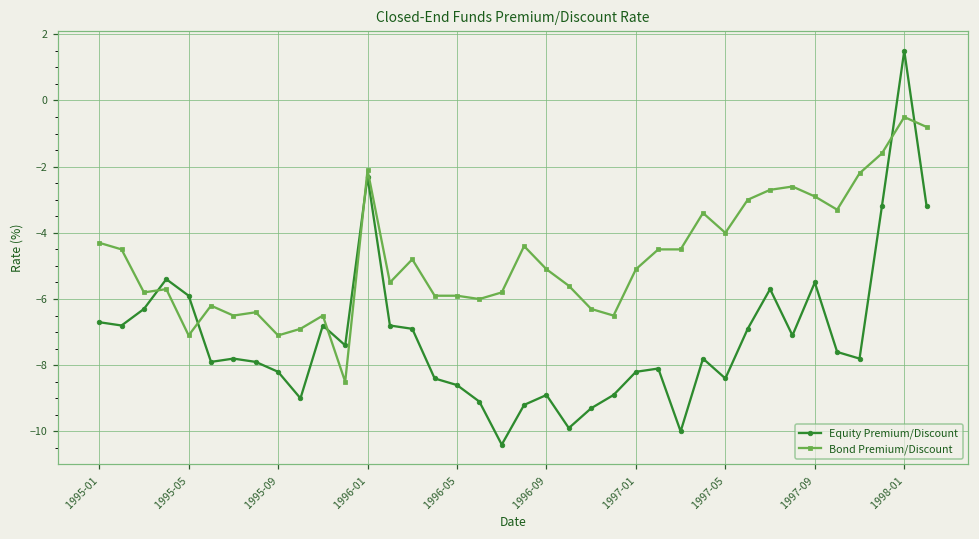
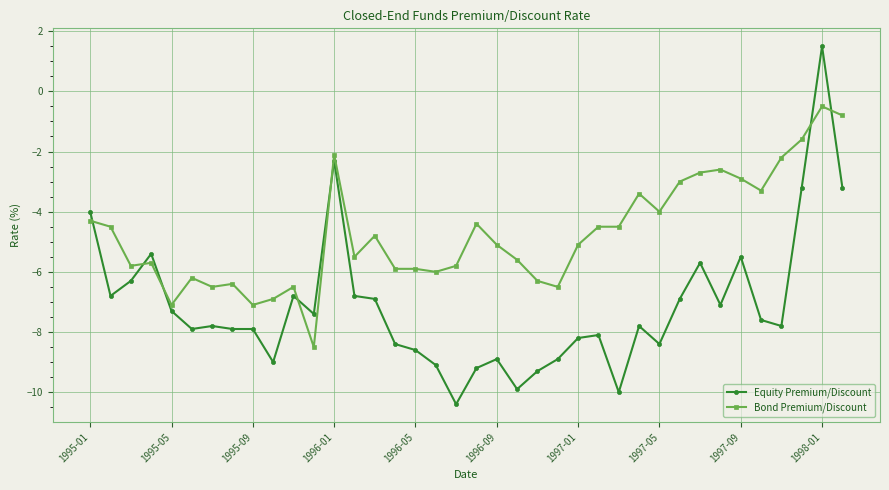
  {
    "Equity Premium/Discount": {
-     "1995-01": -6.7,
-     "1995-05": -5.9,
-     "1995-09": -8.2,
+     "1995-01": -4.0,
+     "1995-05": -7.3,
+     "1995-09": -7.9,
      "1996-01": -2.3,
      "1996-05": -8.6,
      "1996-09": -8.9,
      "1997-01": -8.2,
      "1997-05": -8.4,
      "1997-09": -5.5,
      "1998-01": 1.5
    },
    "Bond Premium/Discount": {
      "1995-01": -4.3,
      "1995-05": -7.1,
      "1995-09": -7.1,
      "1996-01": -2.1,
      "1996-05": -5.9,
      "1996-09": -5.1,
      "1997-01": -5.1,
      "1997-05": -4.0,
      "1997-09": -2.9,
      "1998-01": -0.5
    }
  }
